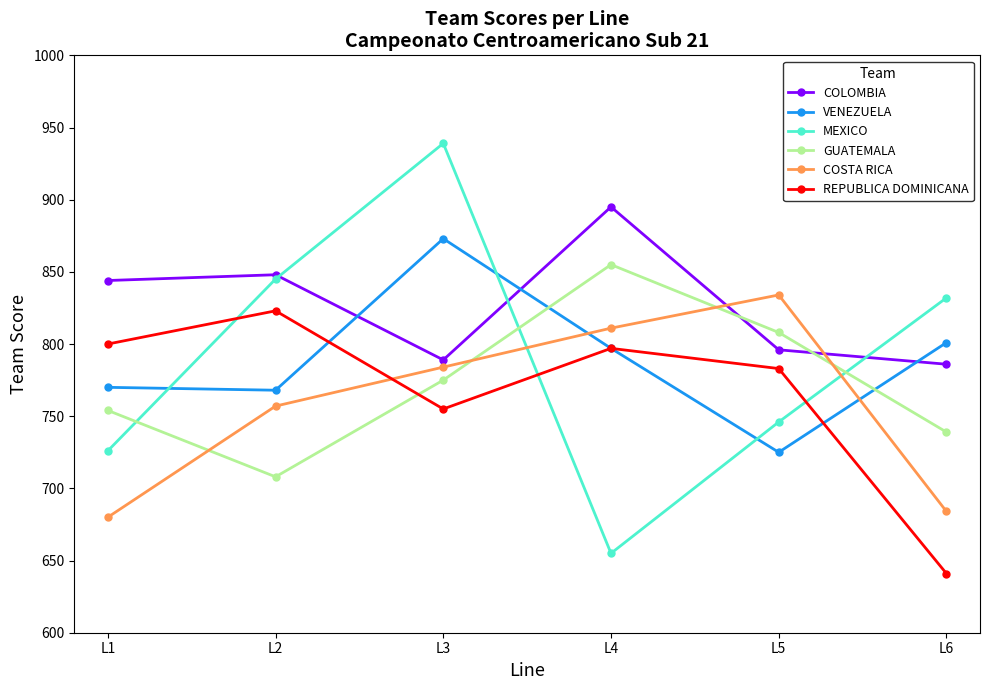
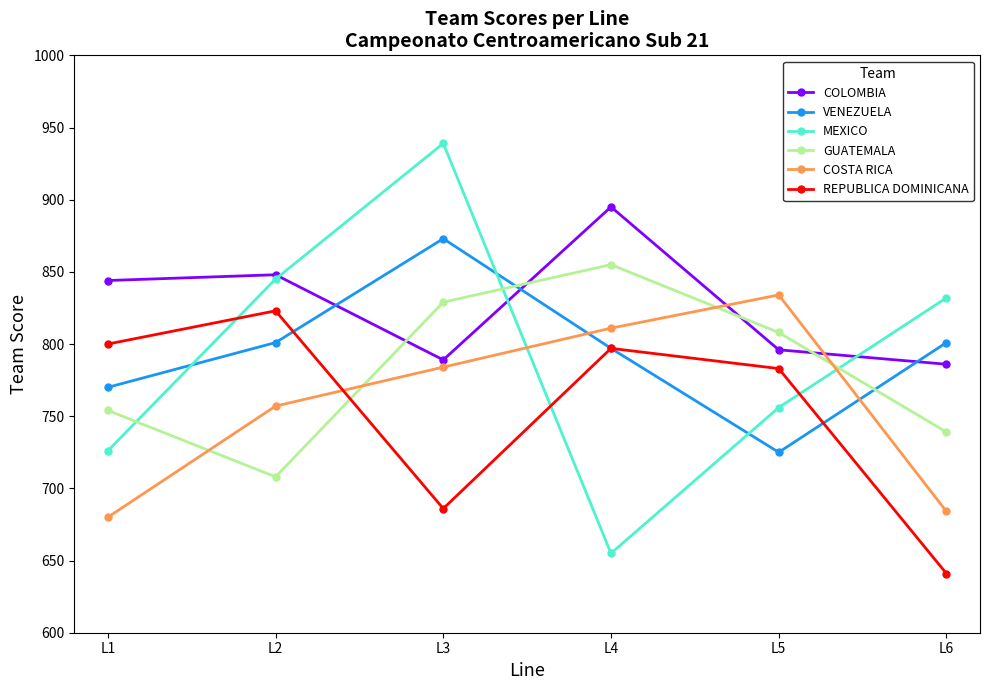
  {
    "COLOMBIA": {
      "L1": 844,
      "L2": 848,
      "L3": 789,
      "L4": 895,
      "L5": 796,
      "L6": 786
    },
    "VENEZUELA": {
      "L1": 770,
-     "L2": 768,
+     "L2": 801,
      "L3": 873,
      "L5": 725,
      "L6": 801
    },
    "MEXICO": {
      "L1": 726,
      "L2": 845,
      "L3": 939,
      "L4": 655,
-     "L5": 746,
+     "L5": 756,
      "L6": 832
    },
    "GUATEMALA": {
      "L1": 754,
      "L2": 708,
-     "L3": 775,
+     "L3": 829,
      "L4": 855,
      "L5": 808,
      "L6": 739
    },
    "COSTA RICA": {
      "L1": 680,
      "L2": 757,
      "L3": 784,
      "L4": 811,
      "L5": 834,
      "L6": 684
    },
    "REPUBLICA DOMINICANA": {
      "L1": 800,
      "L2": 823,
-     "L3": 755,
+     "L3": 686,
      "L5": 783,
      "L6": 641
    }
  }
